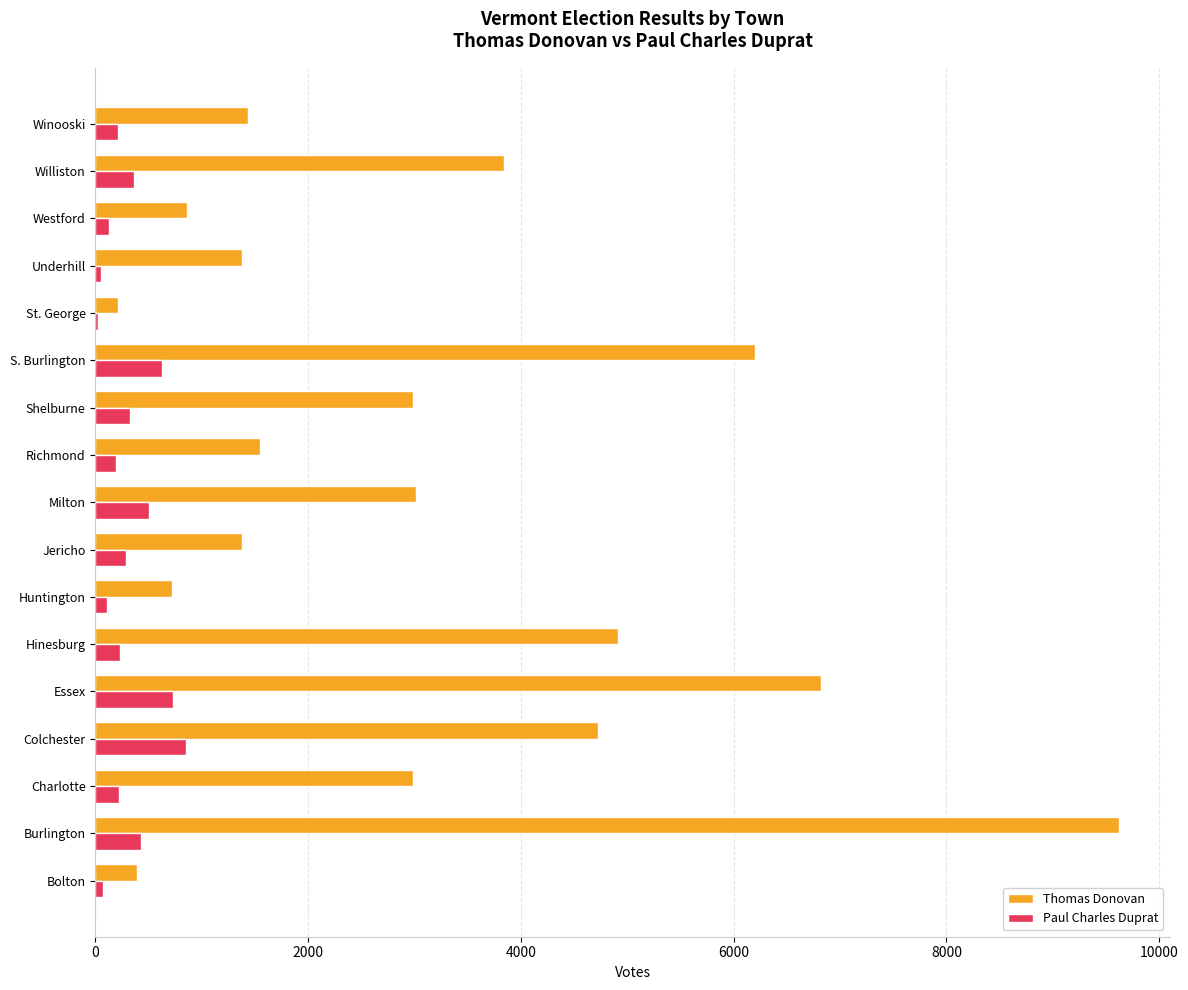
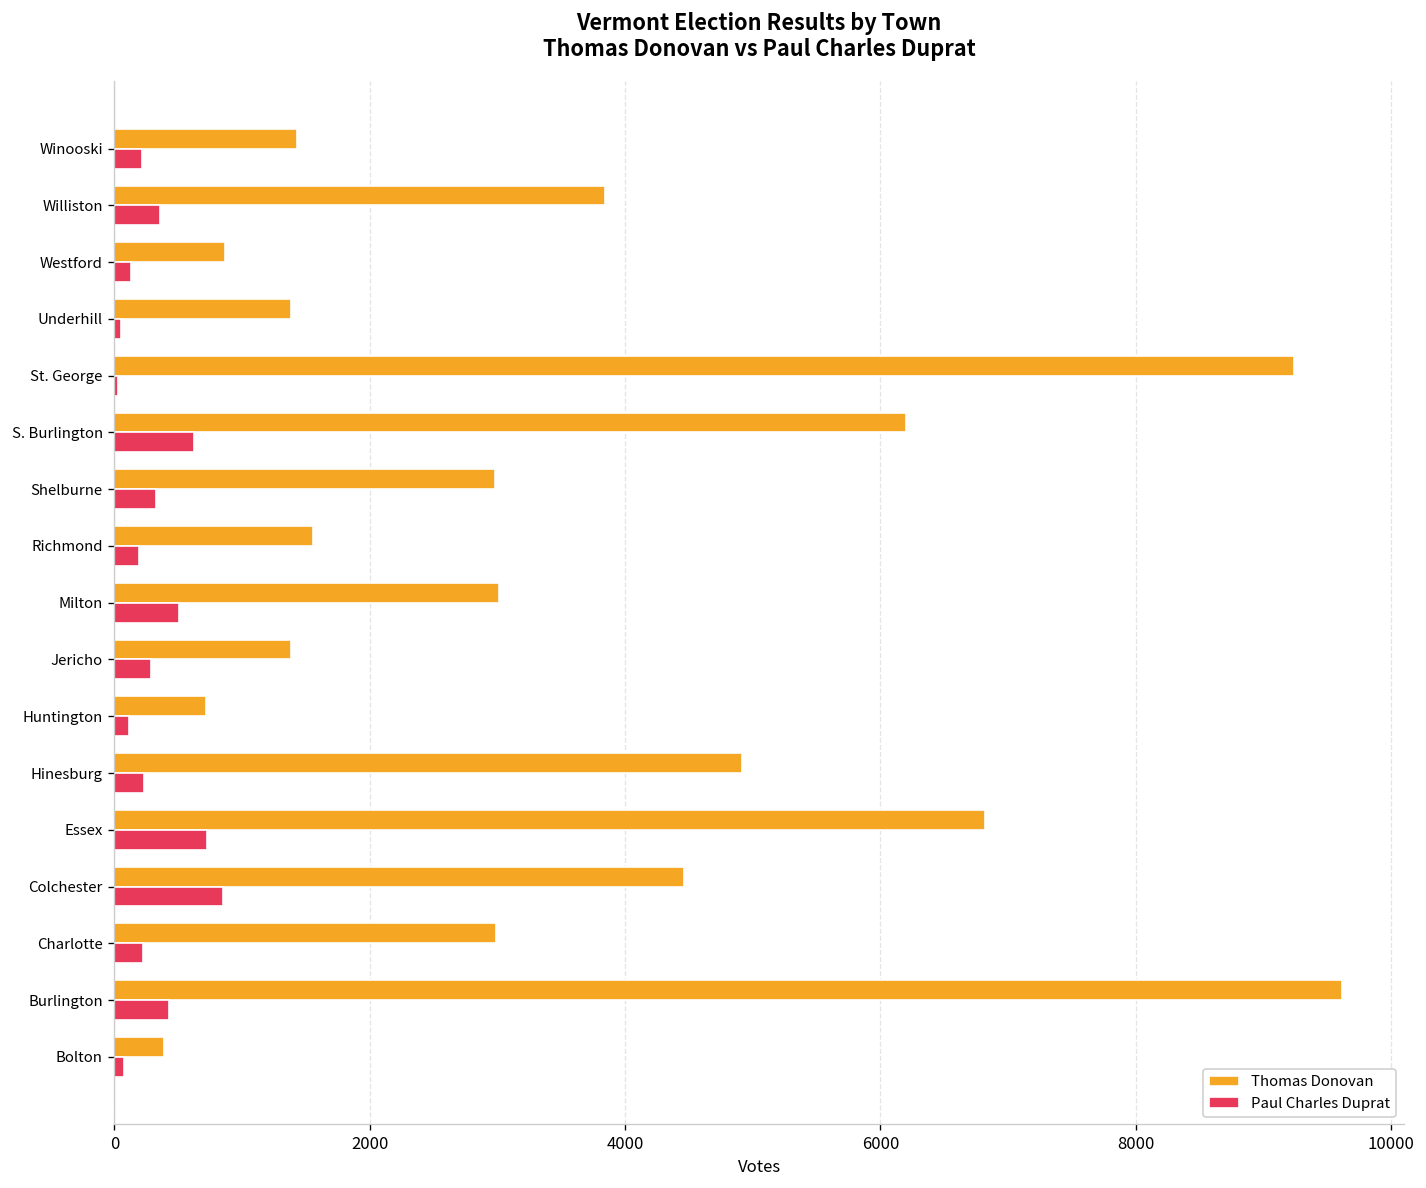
  {
    "Thomas Donovan": {
      "Winooski": 1430,
      "Williston": 3840,
      "Westford": 870,
      "Underhill": 1380,
-     "St. George": 210,
+     "St. George": 9240,
      "S. Burlington": 6200,
      "Shelburne": 2990,
      "Richmond": 1550,
      "Milton": 3010,
      "Jericho": 1380,
      "Huntington": 720,
      "Hinesburg": 4910,
      "Essex": 6820,
-     "Colchester": 4720,
+     "Colchester": 4460,
      "Charlotte": 2990,
      "Burlington": 9620,
      "Bolton": 390
    },
    "Paul Charles Duprat": {
      "Winooski": 210,
      "Williston": 360,
      "Westford": 130,
      "Underhill": 50,
      "St. George": 30,
      "S. Burlington": 620,
      "Shelburne": 320,
      "Richmond": 200,
      "Milton": 510,
      "Jericho": 290,
      "Huntington": 110,
      "Hinesburg": 230,
      "Essex": 730,
      "Colchester": 850,
      "Charlotte": 220,
      "Burlington": 430,
      "Bolton": 80
    }
  }
